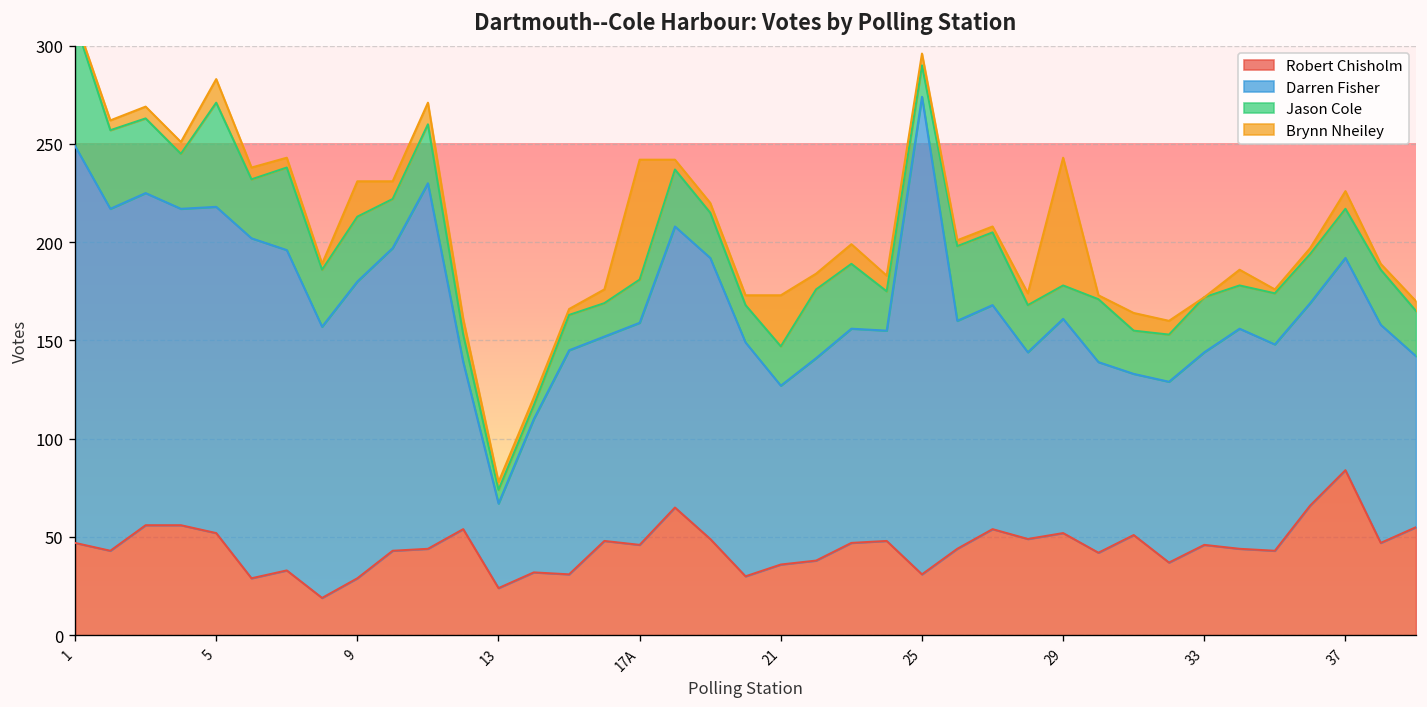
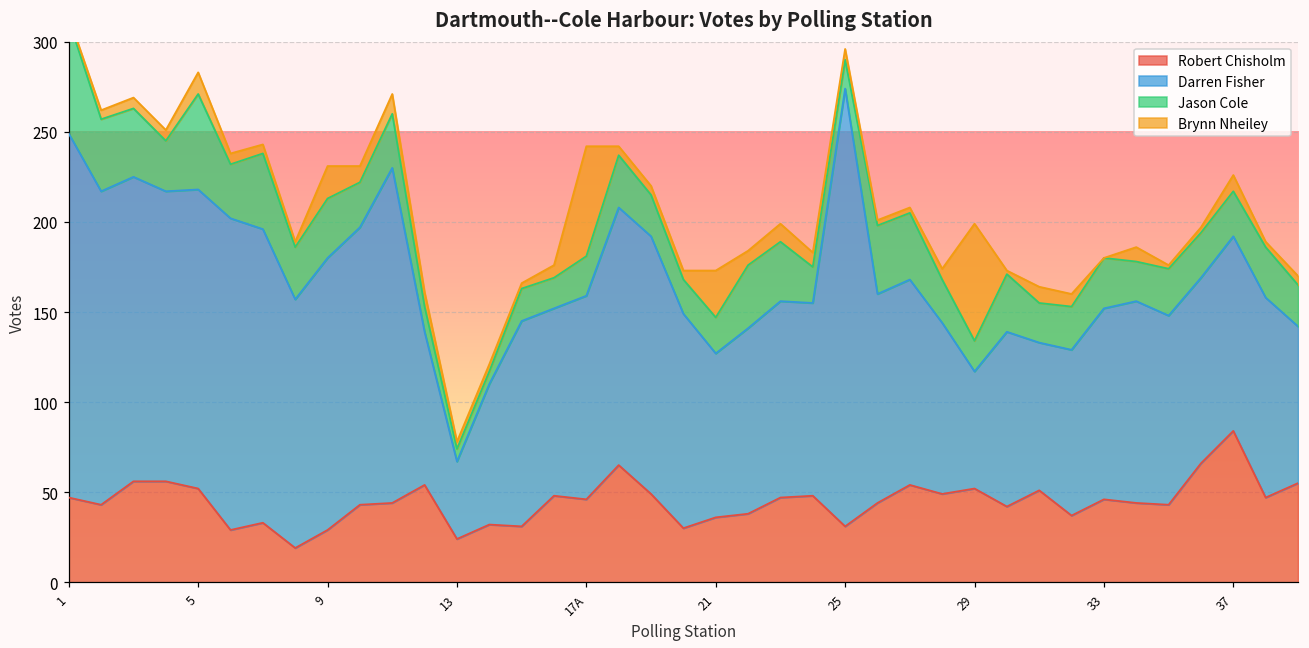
  {
    "Robert Chisholm": {
      "1": 47,
      "5": 52,
      "9": 29,
      "13": 24,
      "17A": 46,
      "21": 36,
      "25": 31,
      "29": 52,
      "33": 46,
      "37": 84
    },
    "Darren Fisher": {
      "1": 202,
      "5": 166,
      "9": 151,
      "13": 43,
      "17A": 113,
      "21": 91,
      "25": 243,
-     "29": 109,
-     "33": 98,
+     "29": 65,
+     "33": 106,
      "37": 108
    },
    "Jason Cole": {
      "5": 53,
      "9": 33,
      "13": 7,
      "17A": 22,
      "21": 20,
      "25": 16,
      "29": 17,
      "37": 25
    },
    "Brynn Nheiley": {
      "5": 12,
      "9": 18,
      "13": 4,
      "17A": 61,
      "21": 26,
      "25": 6,
      "29": 65,
      "37": 9
    }
  }
